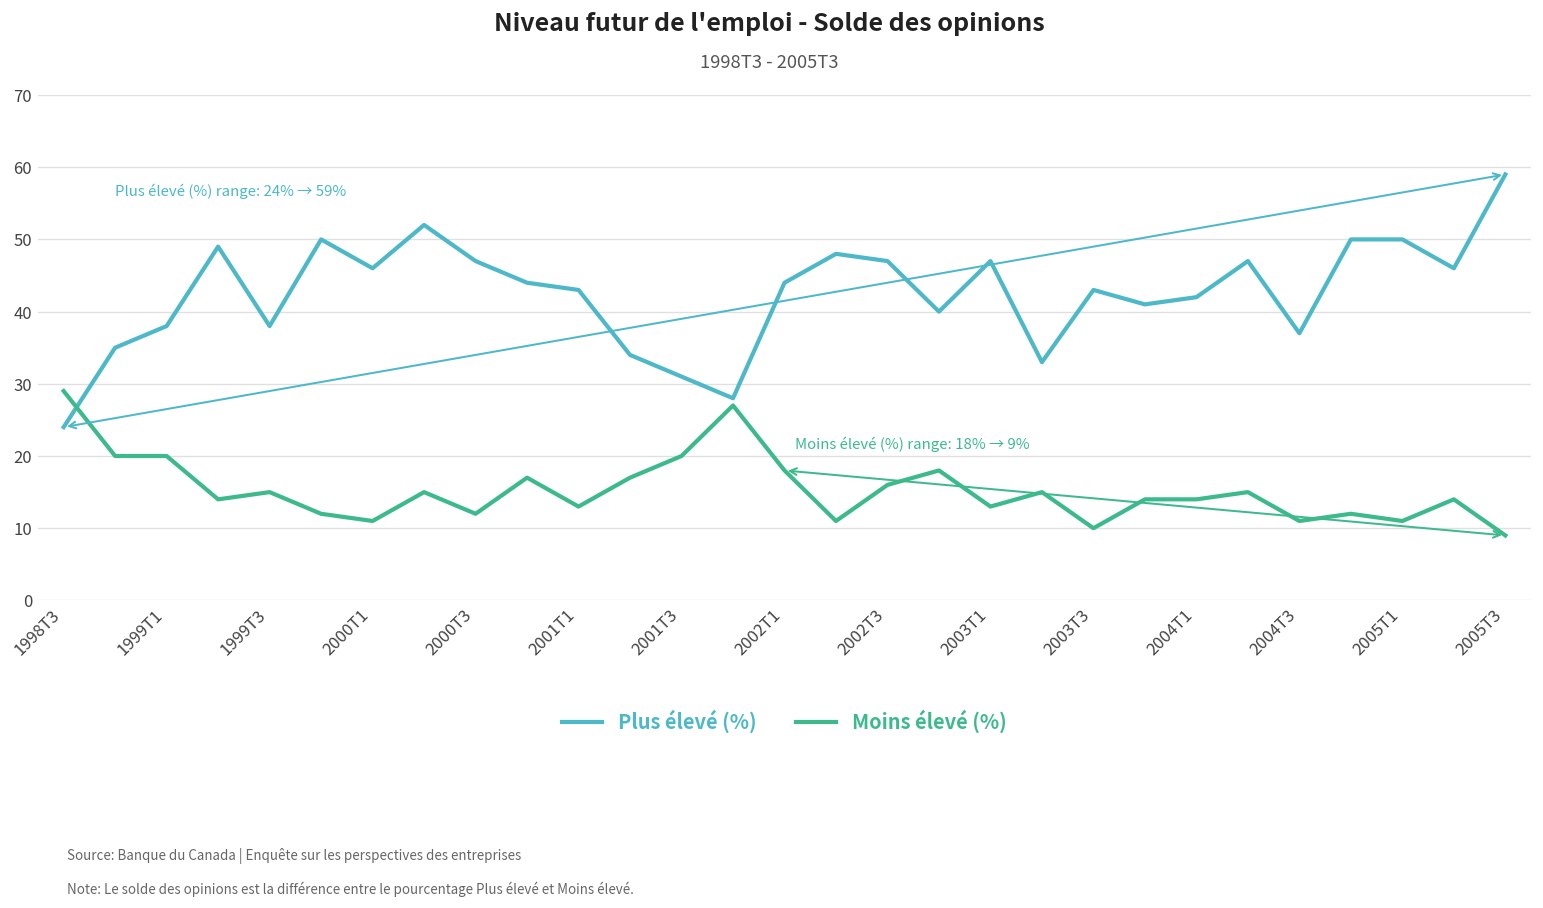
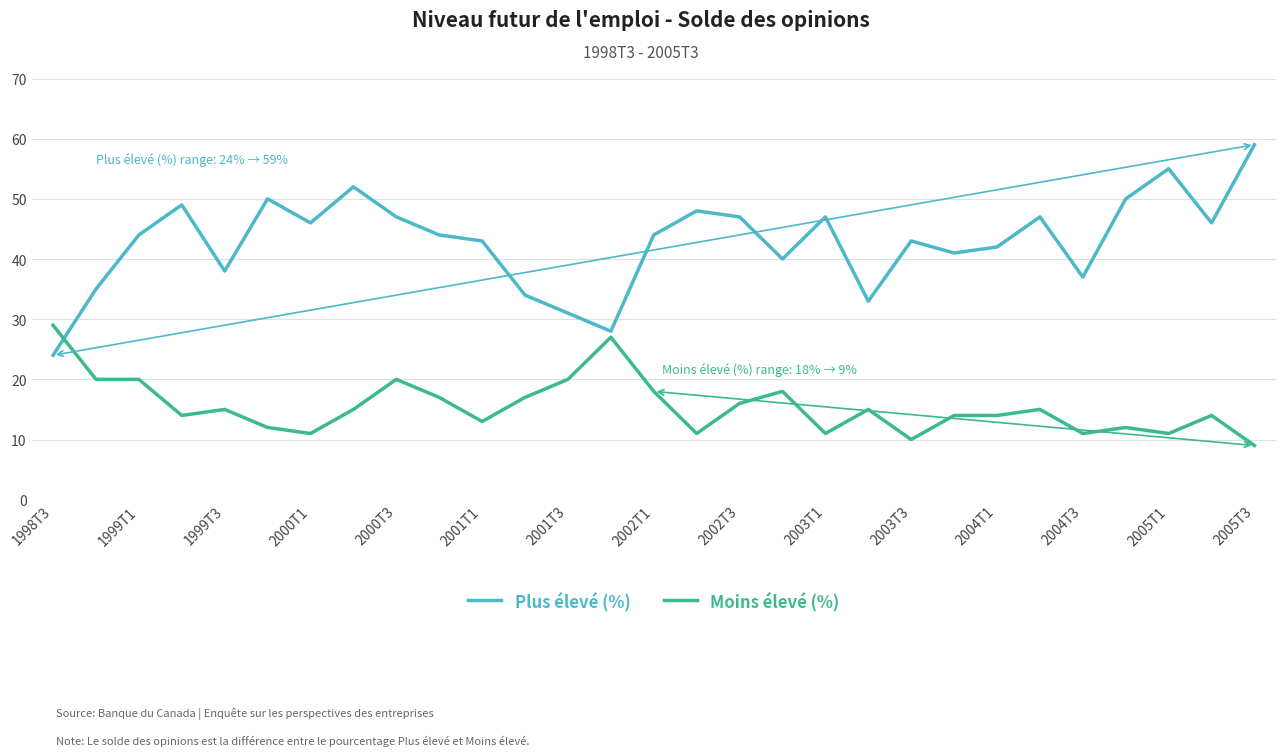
  {
    "Plus élevé (%)": {
      "1998T3": 24,
-     "1999T1": 38,
+     "1999T1": 44,
      "1999T3": 38,
      "2000T1": 46,
      "2000T3": 47,
      "2001T1": 43,
      "2001T3": 31,
      "2002T1": 44,
      "2002T3": 47,
      "2003T1": 47,
      "2003T3": 43,
      "2004T1": 42,
      "2004T3": 37,
-     "2005T1": 50,
+     "2005T1": 55,
      "2005T3": 59
    },
    "Moins élevé (%)": {
      "1998T3": 29,
      "1999T1": 20,
      "1999T3": 15,
      "2000T1": 11,
-     "2000T3": 12,
+     "2000T3": 20,
      "2001T1": 13,
      "2001T3": 20,
      "2002T1": 18,
      "2002T3": 16,
-     "2003T1": 13,
+     "2003T1": 11,
      "2003T3": 10,
      "2004T1": 14,
      "2004T3": 11,
      "2005T1": 11,
      "2005T3": 9
    }
  }
